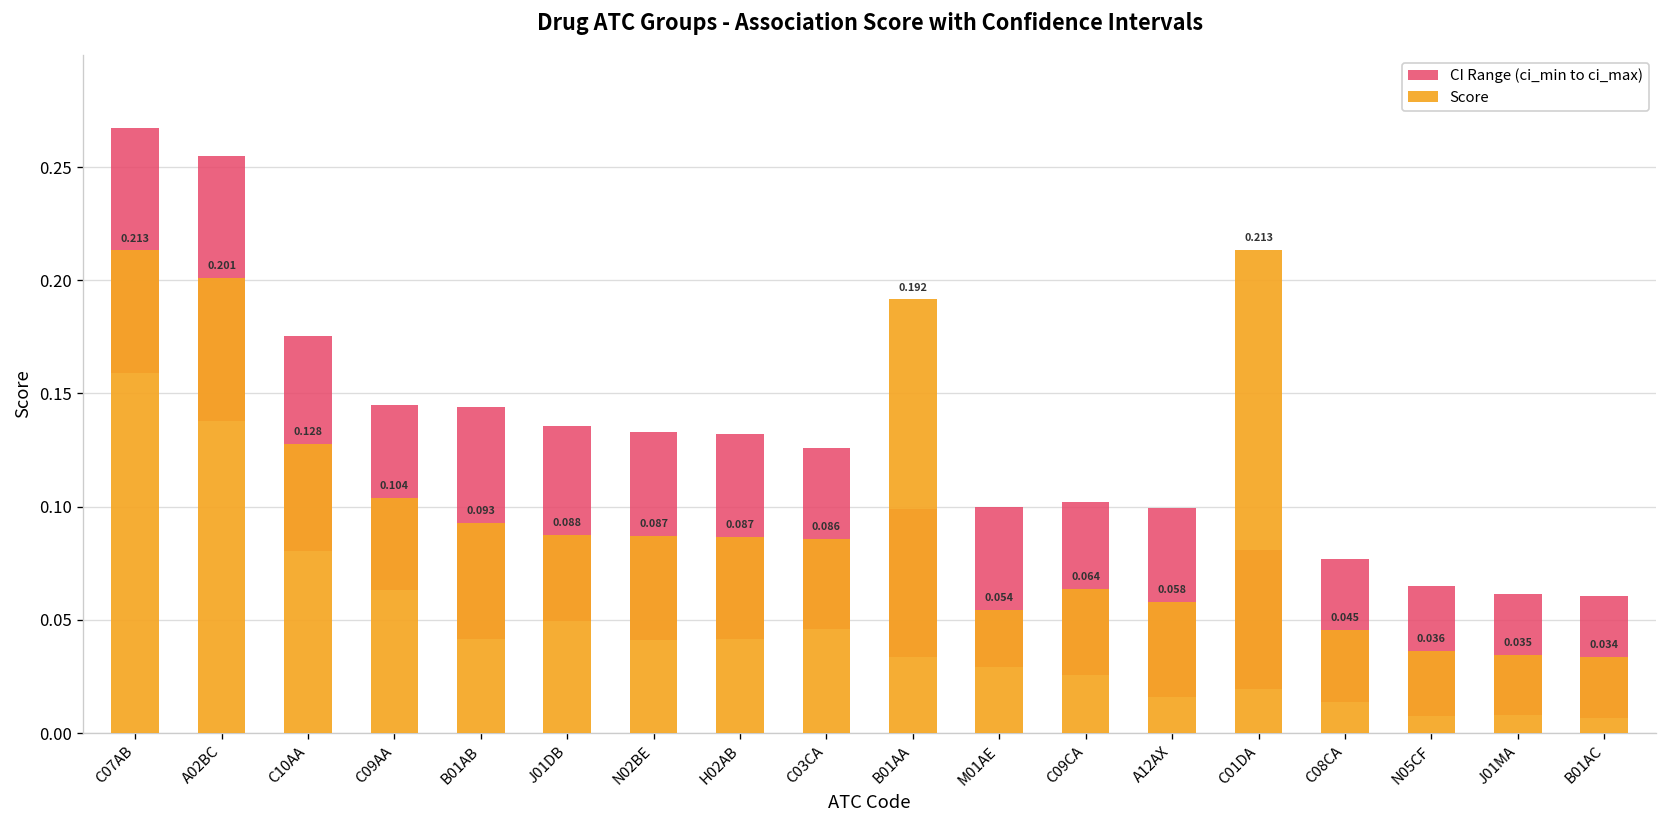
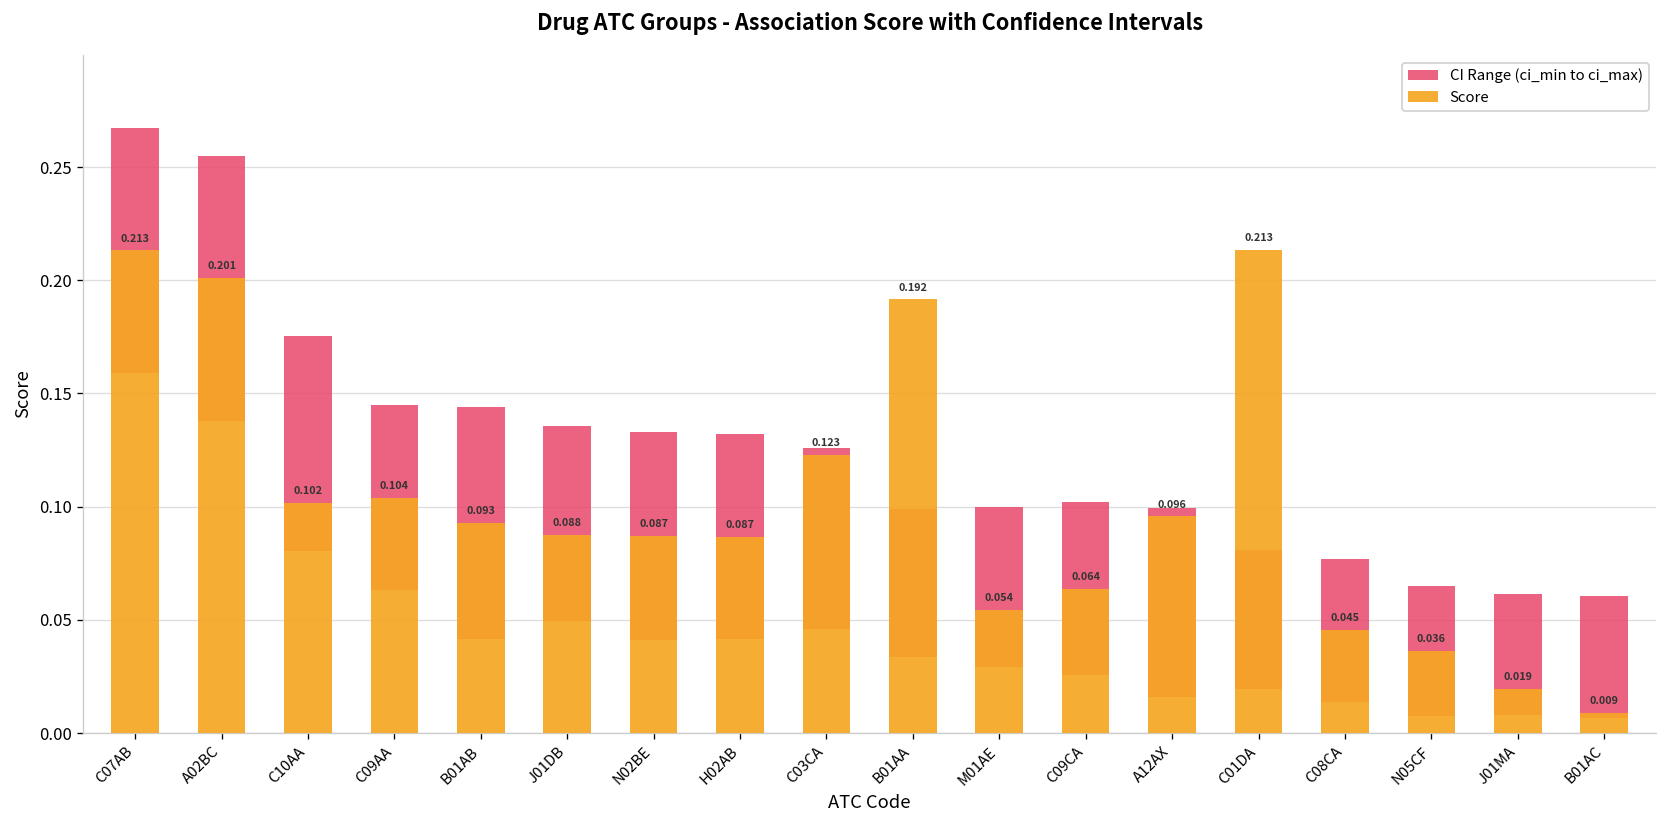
  {
    "Score": {
-     "C10AA": 0.128,
-     "C03CA": 0.086,
+     "C10AA": 0.102,
+     "C03CA": 0.123,
      "B01AA": 0.192,
-     "A12AX": 0.058,
+     "A12AX": 0.096,
      "C01DA": 0.213,
-     "J01MA": 0.035,
-     "B01AC": 0.034
+     "J01MA": 0.019,
+     "B01AC": 0.009
    }
  }
